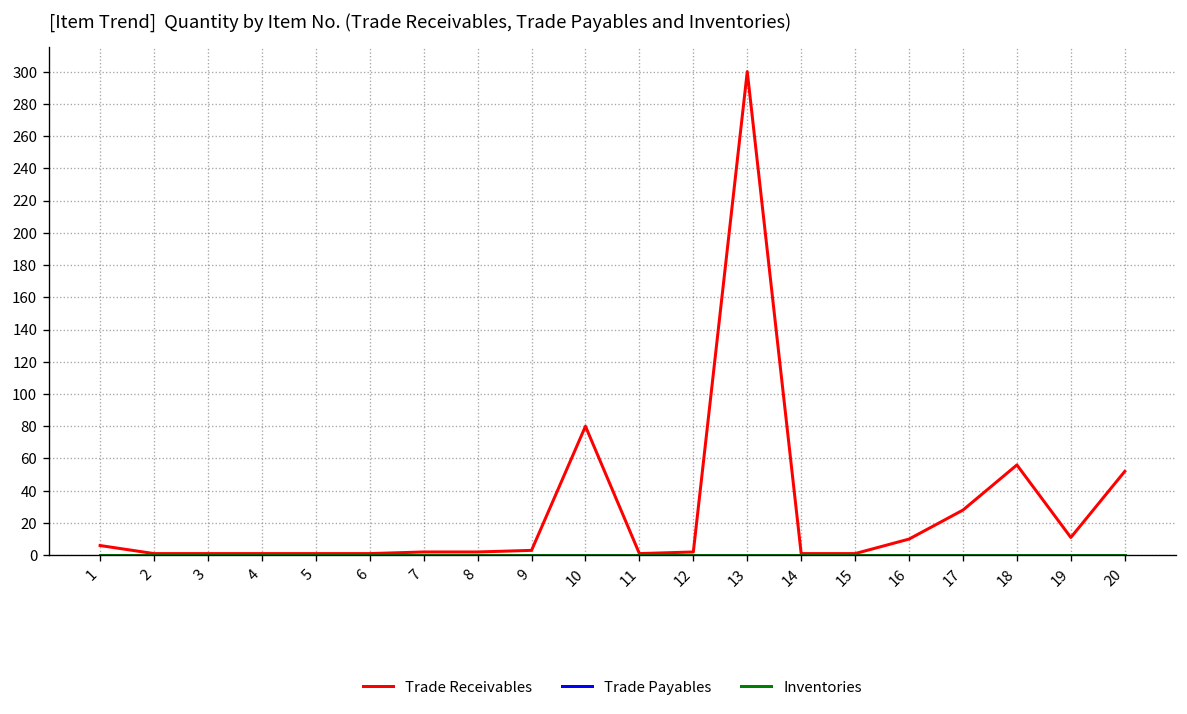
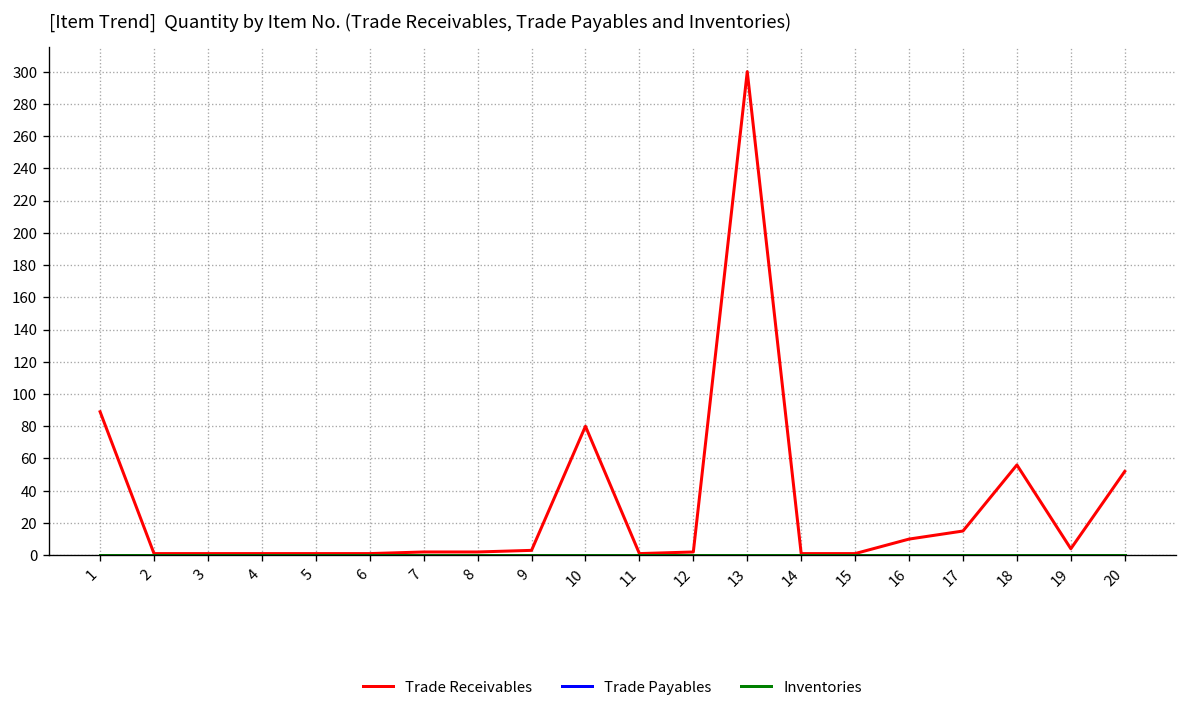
  {
    "Trade Receivables": {
-     "1": 6,
+     "1": 89,
      "7": 2,
      "8": 2,
      "9": 3,
      "10": 80,
      "12": 2,
      "13": 300,
      "16": 10,
-     "17": 28,
+     "17": 15,
      "18": 56,
-     "19": 11,
+     "19": 4,
      "20": 52
    },
    "Inventories": {
      "1": 0,
      "7": 0,
      "8": 0,
      "9": 0,
      "10": 0,
      "12": 0,
      "13": 0,
      "16": 0,
      "17": 0,
      "18": 0,
      "19": 0,
      "20": 0
    }
  }
